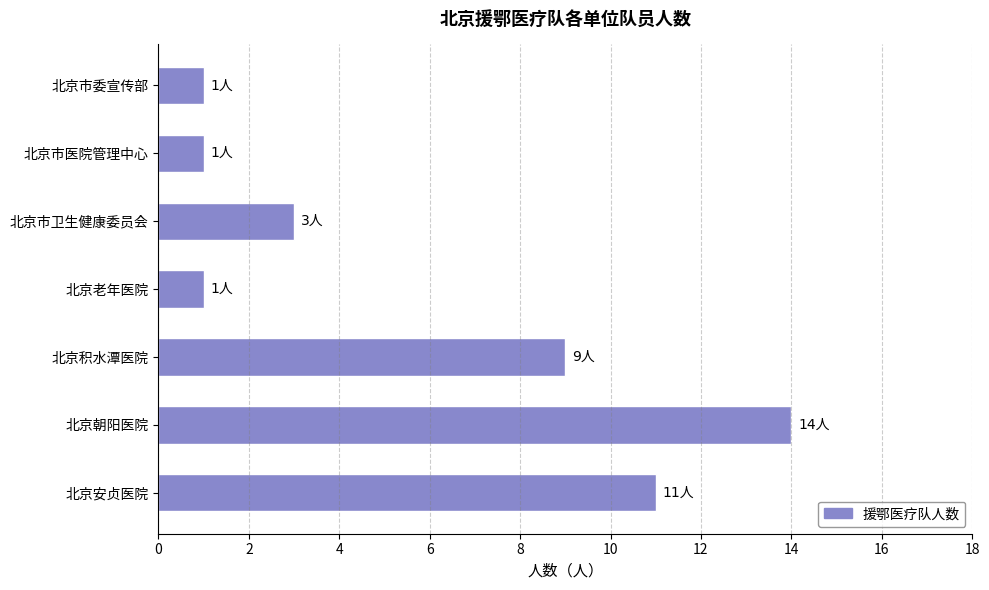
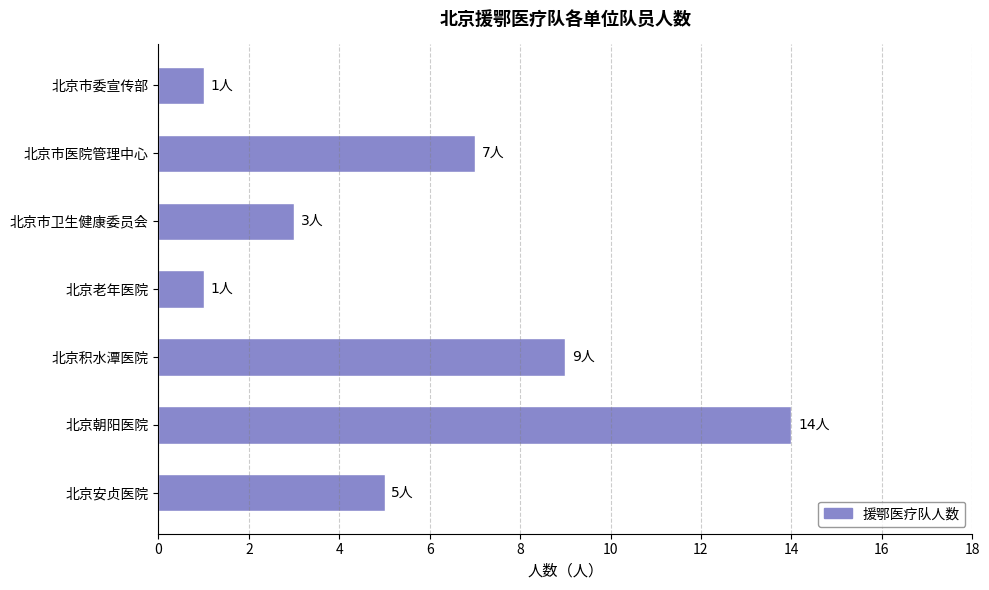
  {
    "北京市委宣传部": "1人",
-   "北京市医院管理中心": "1人",
+   "北京市医院管理中心": "7人",
    "北京市卫生健康委员会": "3人",
    "北京老年医院": "1人",
    "北京积水潭医院": "9人",
    "北京朝阳医院": "14人",
-   "北京安贞医院": "11人"
+   "北京安贞医院": "5人"
  }
